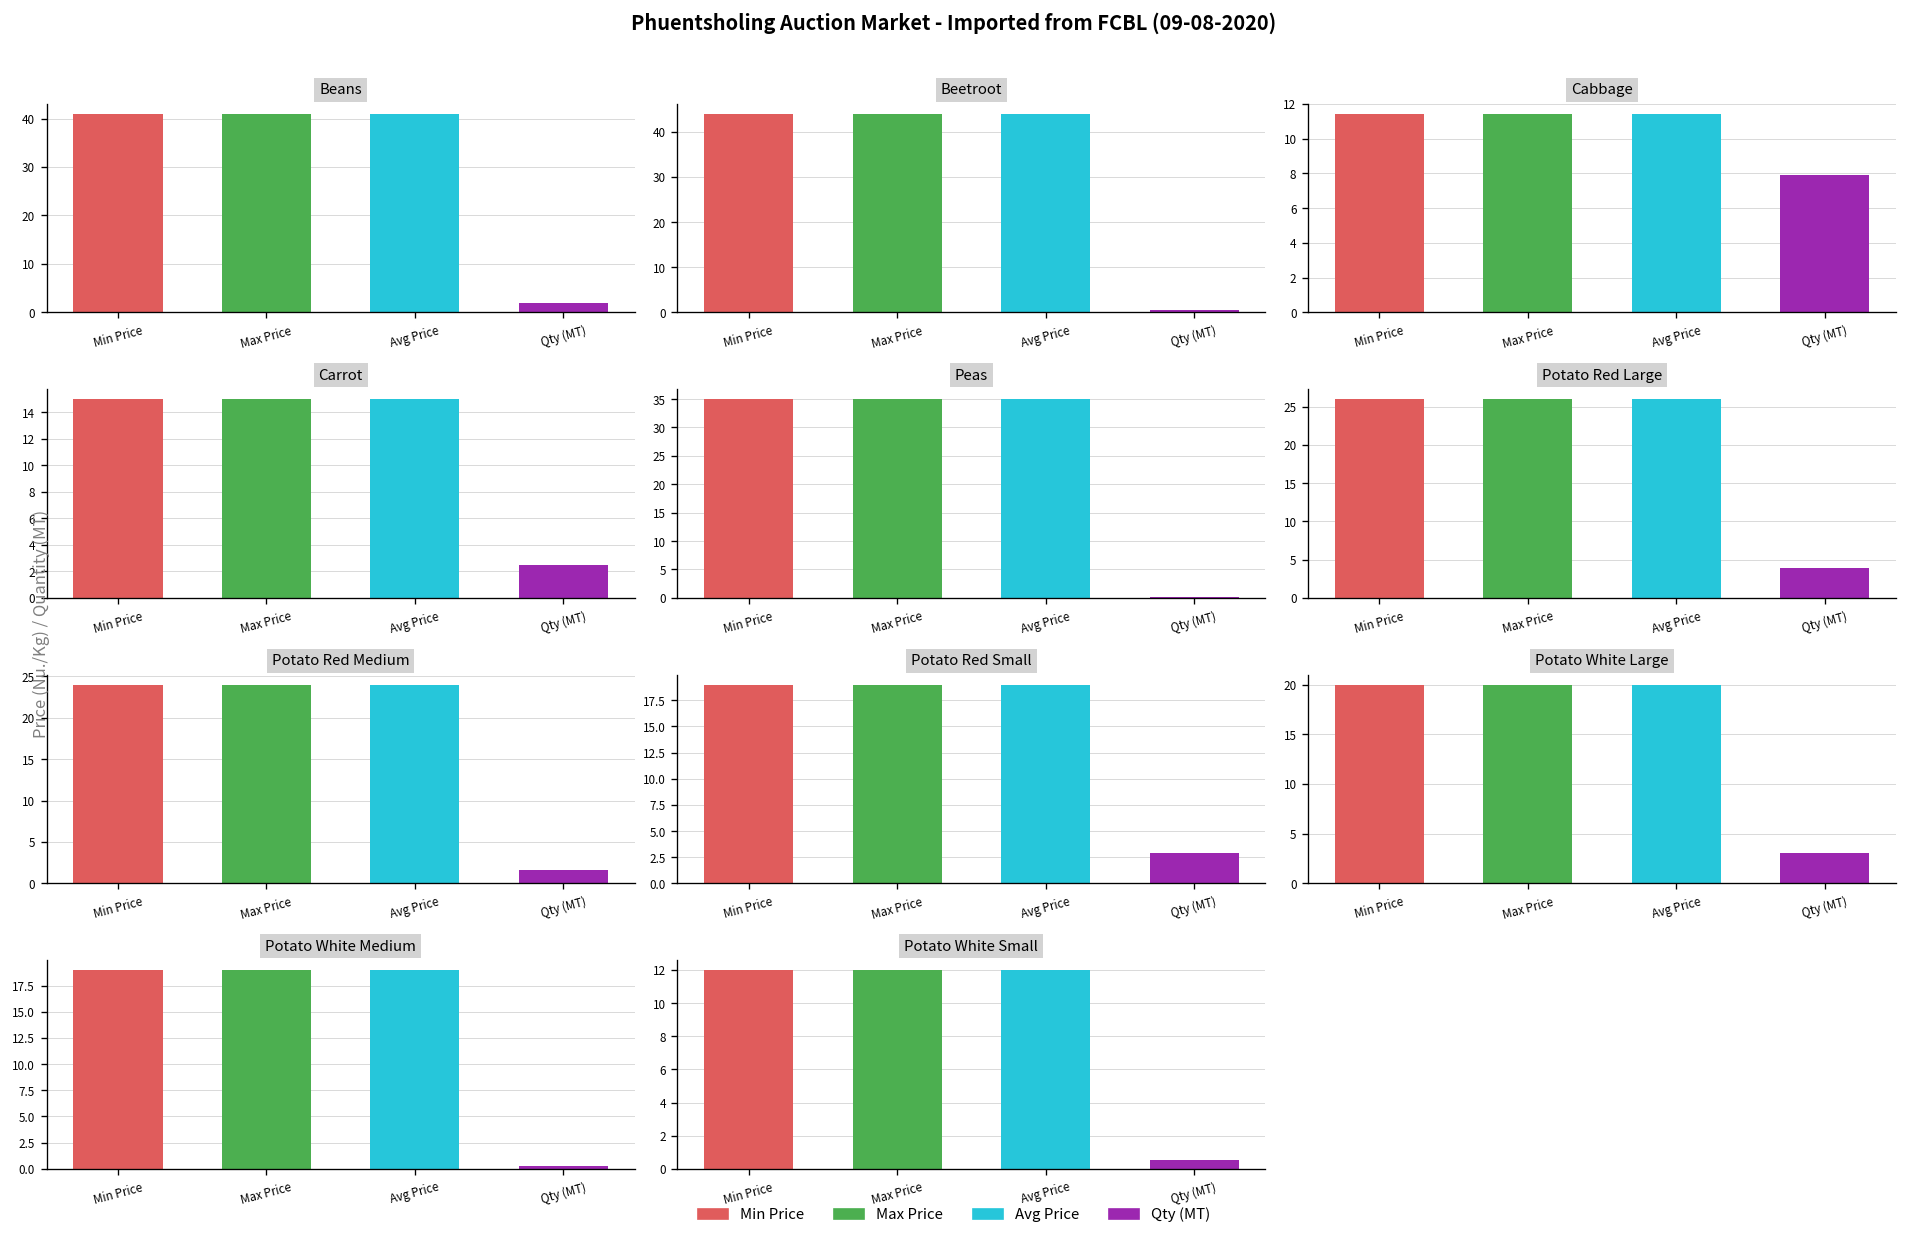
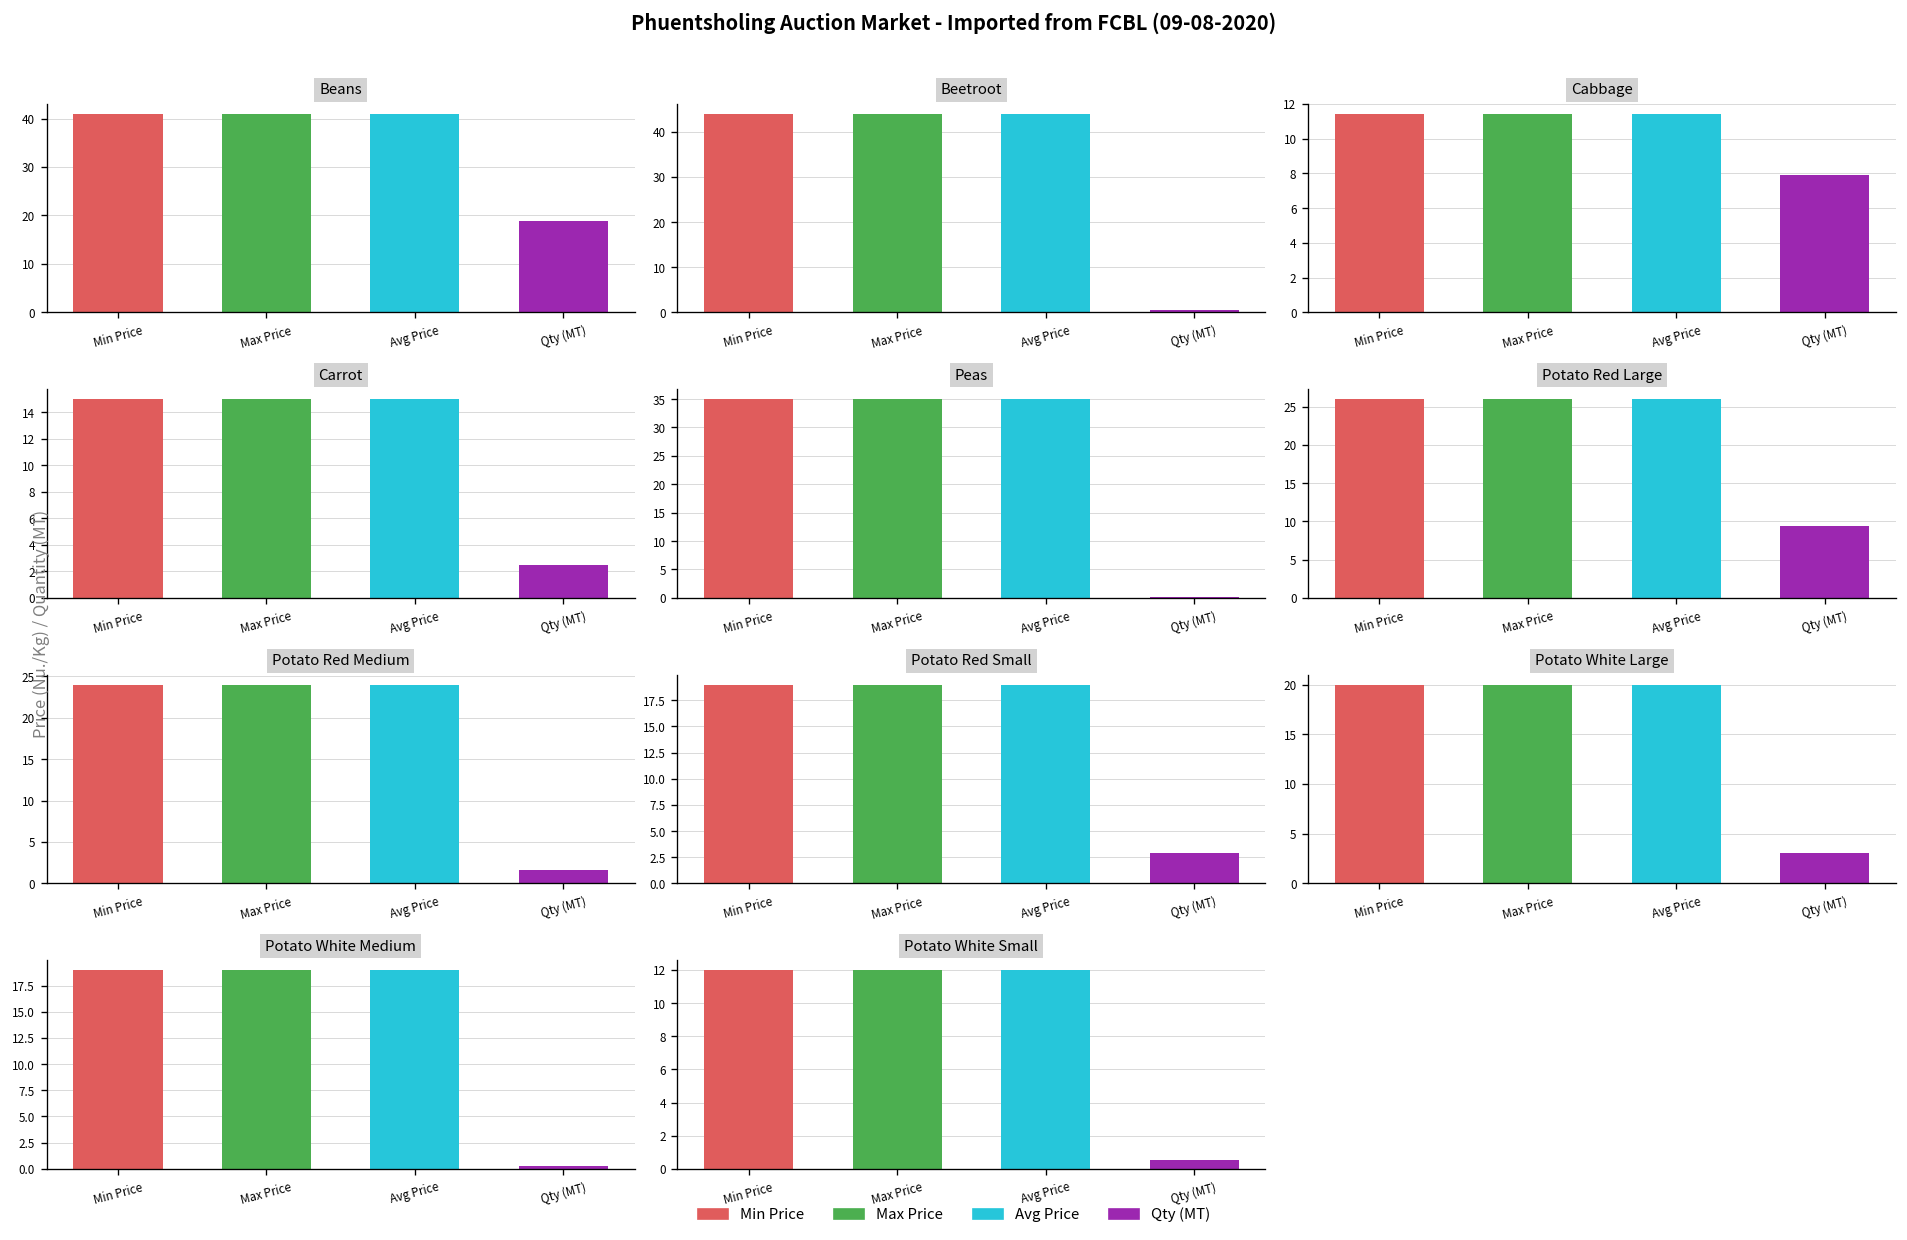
  {
    "Beans": {
      "Min Price": 41,
      "Max Price": 41,
      "Avg Price": 41,
-     "Qty (MT)": 2
+     "Qty (MT)": 19
    },
    "Beetroot": {
      "Min Price": 44,
      "Max Price": 44,
      "Avg Price": 44
    },
    "Cabbage": {
      "Min Price": 11.4,
      "Max Price": 11.4,
      "Avg Price": 11.4,
      "Qty (MT)": 7.9
    },
    "Carrot": {
      "Min Price": 15.0,
      "Max Price": 15.0,
      "Avg Price": 15.0,
      "Qty (MT)": 2.5
    },
    "Peas": {
      "Min Price": 35,
      "Max Price": 35,
      "Avg Price": 35
    },
    "Potato Red Large": {
      "Min Price": 26,
      "Max Price": 26,
      "Avg Price": 26,
-     "Qty (MT)": 4
+     "Qty (MT)": 9
    },
    "Potato Red Medium": {
      "Min Price": 24,
      "Max Price": 24,
      "Avg Price": 24,
      "Qty (MT)": 2
    },
    "Potato Red Small": {
      "Min Price": 19,
      "Max Price": 19,
      "Avg Price": 19,
      "Qty (MT)": 3
    },
    "Potato White Large": {
      "Min Price": 20,
      "Max Price": 20,
      "Avg Price": 20,
      "Qty (MT)": 3
    },
    "Potato White Medium": {
      "Min Price": 19,
      "Max Price": 19,
      "Avg Price": 19,
      "Qty (MT)": 0
    },
    "Potato White Small": {
      "Min Price": 12.0,
      "Max Price": 12.0,
      "Avg Price": 12.0,
      "Qty (MT)": 0.5
    }
  }
